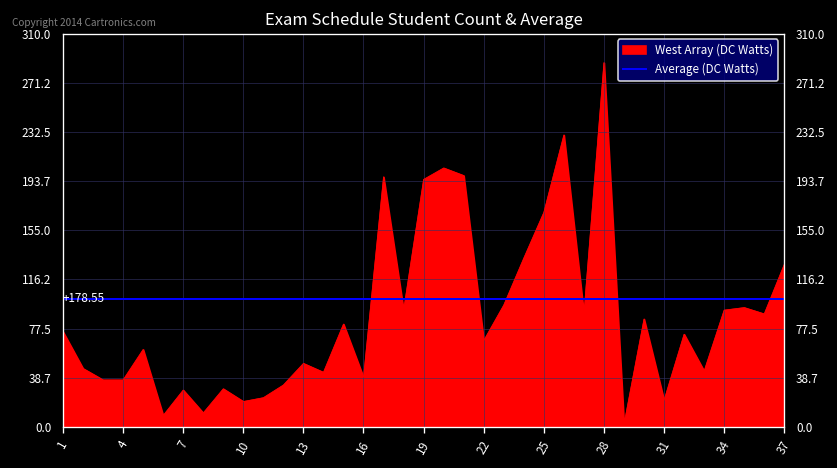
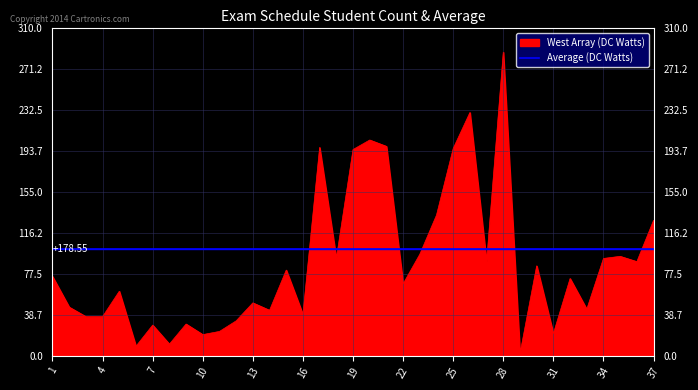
  {
    "West Array (DC Watts)": {
      "1": 75,
      "4": 37,
      "7": 29,
      "10": 20,
      "13": 50,
      "16": 39,
      "19": 195,
      "22": 68,
-     "25": 169,
+     "25": 196,
      "28": 287,
      "31": 21,
      "34": 92,
      "37": 128
    },
    "Average (DC Watts)": {
      "4": 101,
      "7": 101,
      "10": 101,
      "13": 101,
      "16": 101,
      "19": 101,
      "22": 101,
      "25": 101,
      "28": 101,
      "31": 101,
      "34": 101,
      "37": 101
    }
  }
